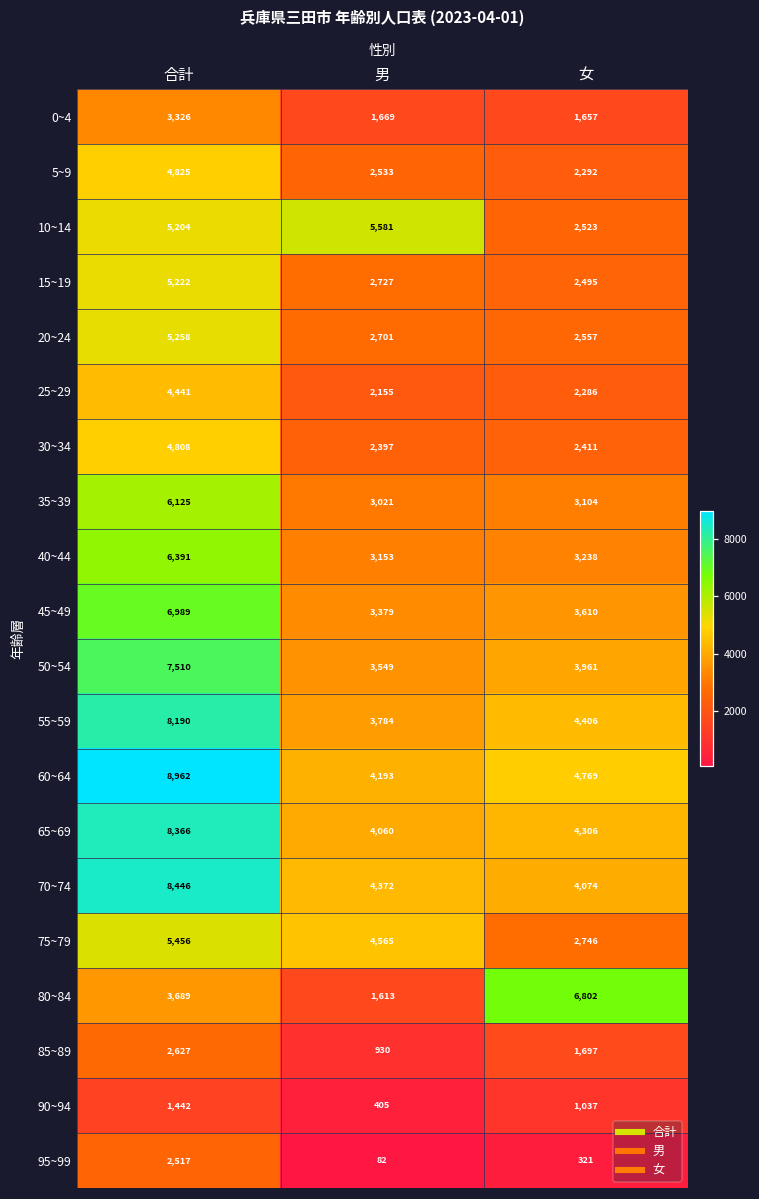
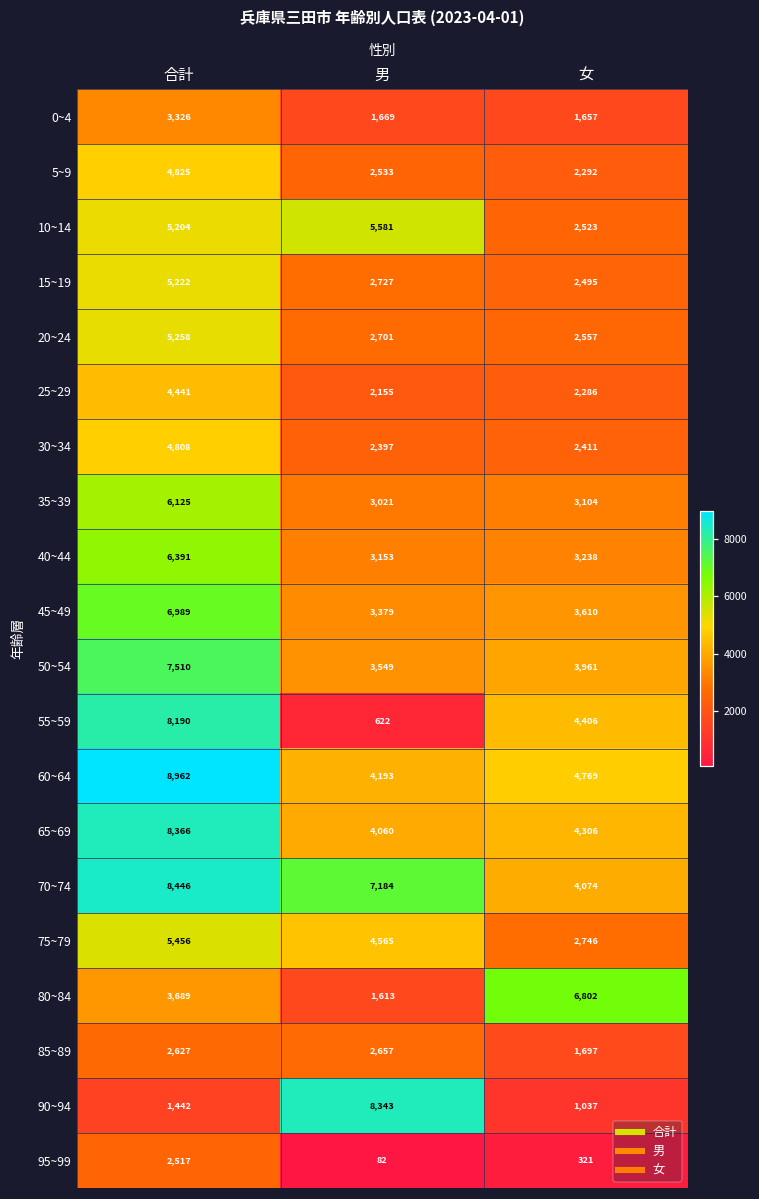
  {
    "0~4": {
      "合計": "3,326",
      "男": "1,669",
      "女": "1,657"
    },
    "5~9": {
      "合計": "4,825",
      "男": "2,533",
      "女": "2,292"
    },
    "10~14": {
      "合計": "5,204",
      "男": "5,581",
      "女": "2,523"
    },
    "15~19": {
      "合計": "5,222",
      "男": "2,727",
      "女": "2,495"
    },
    "20~24": {
      "合計": "5,258",
      "男": "2,701",
      "女": "2,557"
    },
    "25~29": {
      "合計": "4,441",
      "男": "2,155",
      "女": "2,286"
    },
    "30~34": {
      "合計": "4,808",
      "男": "2,397",
      "女": "2,411"
    },
    "35~39": {
      "合計": "6,125",
      "男": "3,021",
      "女": "3,104"
    },
    "40~44": {
      "合計": "6,391",
      "男": "3,153",
      "女": "3,238"
    },
    "45~49": {
      "合計": "6,989",
      "男": "3,379",
      "女": "3,610"
    },
    "50~54": {
      "合計": "7,510",
      "男": "3,549",
      "女": "3,961"
    },
    "55~59": {
      "合計": "8,190",
-     "男": "3,784",
+     "男": "622",
      "女": "4,406"
    },
    "60~64": {
      "合計": "8,962",
      "男": "4,193",
      "女": "4,769"
    },
    "65~69": {
      "合計": "8,366",
      "男": "4,060",
      "女": "4,306"
    },
    "70~74": {
      "合計": "8,446",
-     "男": "4,372",
+     "男": "7,184",
      "女": "4,074"
    },
    "75~79": {
      "合計": "5,456",
      "男": "4,565",
      "女": "2,746"
    },
    "80~84": {
      "合計": "3,689",
      "男": "1,613",
      "女": "6,802"
    },
    "85~89": {
      "合計": "2,627",
-     "男": "930",
+     "男": "2,657",
      "女": "1,697"
    },
    "90~94": {
      "合計": "1,442",
-     "男": "405",
+     "男": "8,343",
      "女": "1,037"
    },
    "95~99": {
      "合計": "2,517",
      "男": "82",
      "女": "321"
    }
  }
